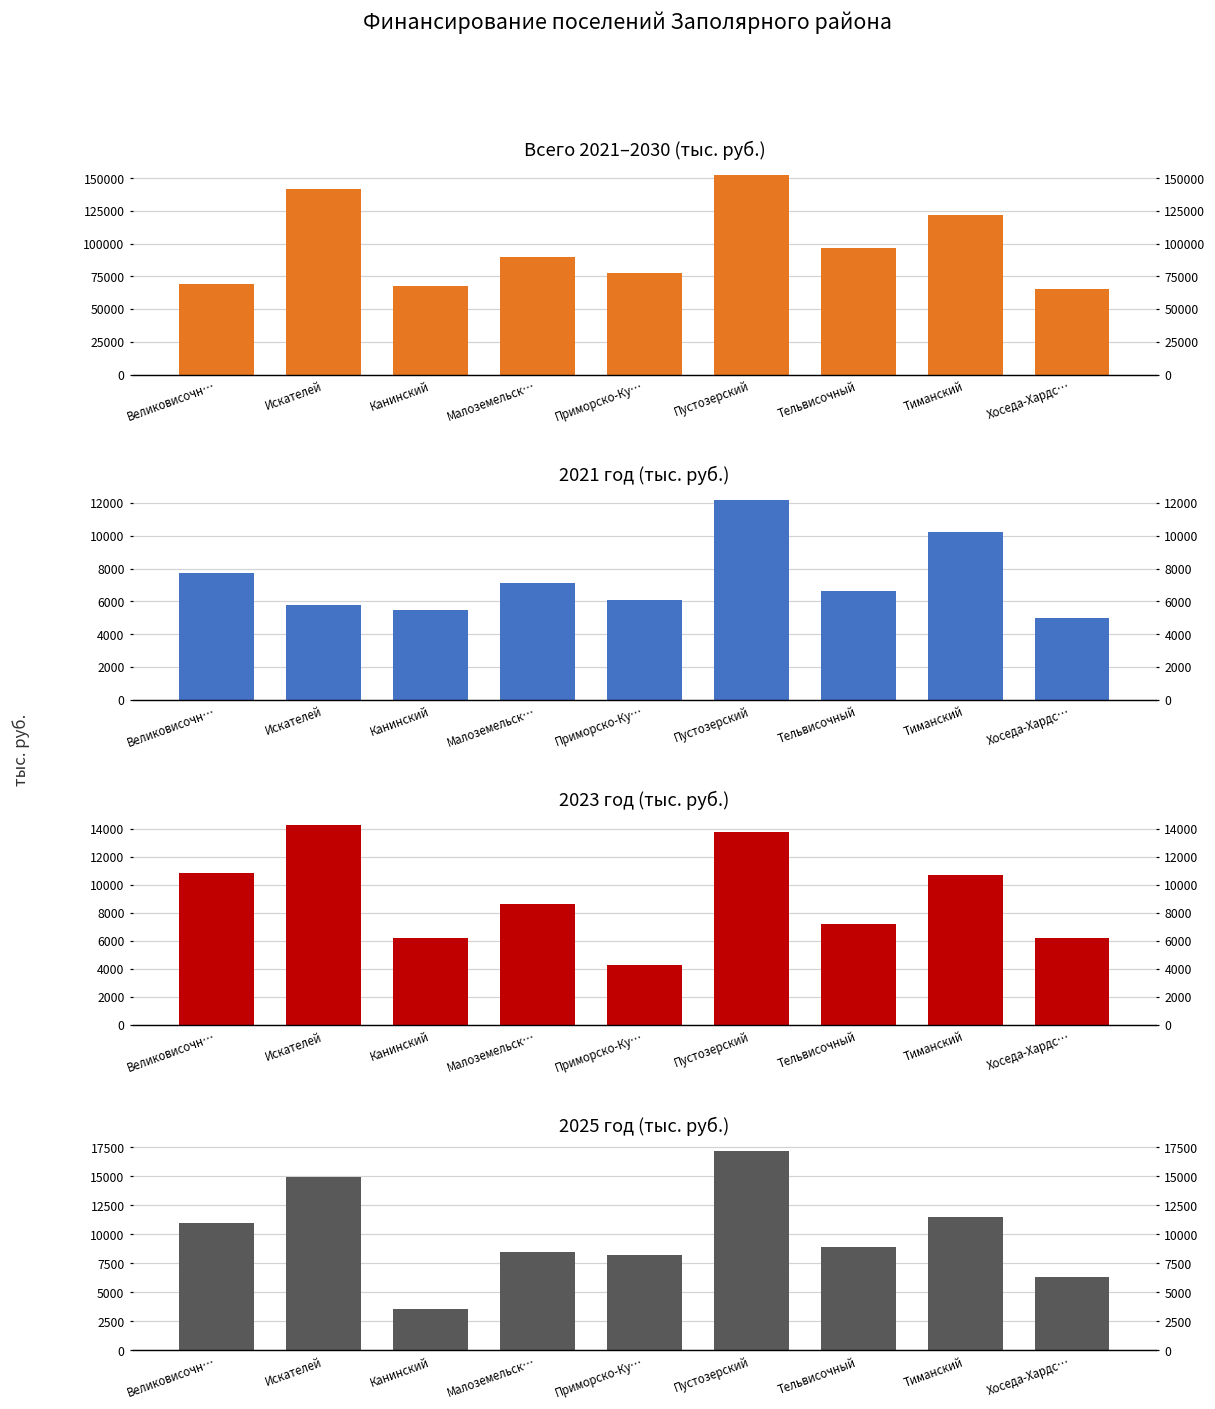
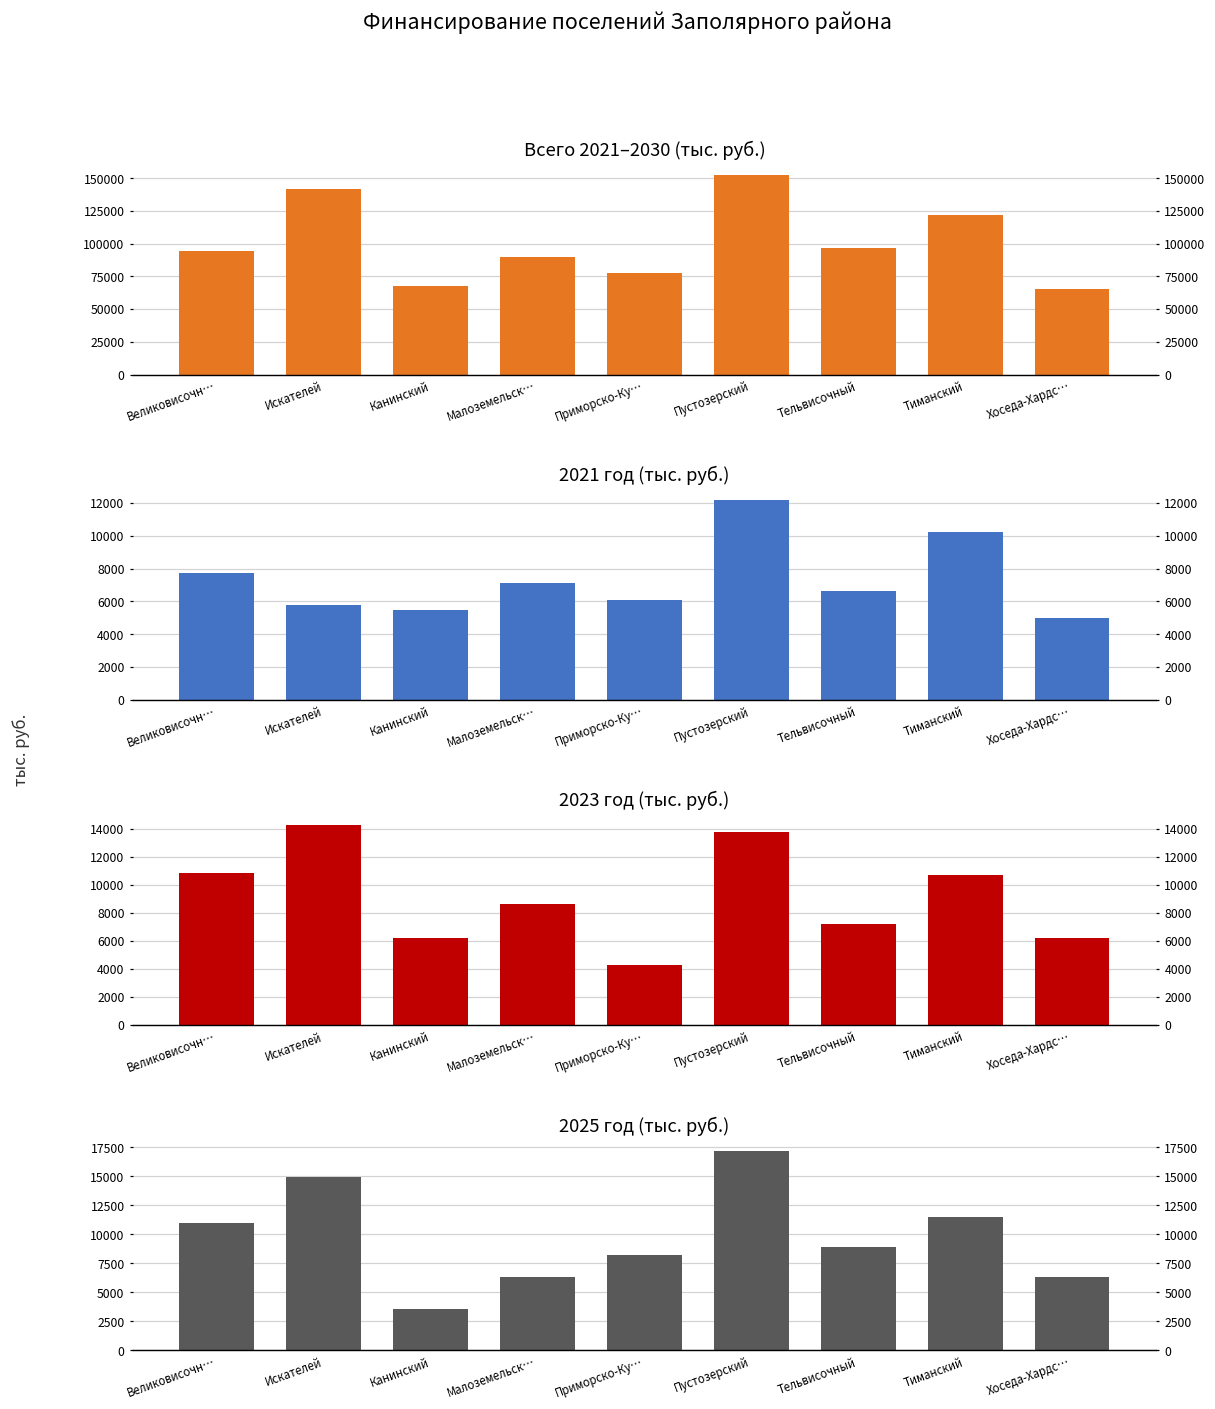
  {
    "Всего 2021–2030 (тыс. руб.)": {
-     "Великовисочн…": 69000,
+     "Великовисочн…": 95000,
      "Искателей": 142000,
      "Канинский": 67000,
      "Малоземельск…": 90000,
      "Приморско-Ку…": 77000,
      "Пустозерский": 153000,
      "Тельвисочный": 96000,
      "Тиманский": 122000,
      "Хоседа-Хардс…": 65000
    },
    "2021 год (тыс. руб.)": {
      "Великовисочн…": 7700,
      "Искателей": 5800,
      "Канинский": 5500,
      "Малоземельск…": 7200,
      "Приморско-Ку…": 6100,
      "Пустозерский": 12200,
      "Тельвисочный": 6600,
      "Тиманский": 10300,
      "Хоседа-Хардс…": 5000
    },
    "2023 год (тыс. руб.)": {
      "Великовисочн…": 10900,
      "Искателей": 14300,
      "Канинский": 6200,
      "Малоземельск…": 8700,
      "Приморско-Ку…": 4300,
      "Пустозерский": 13800,
      "Тельвисочный": 7300,
      "Тиманский": 10700,
      "Хоседа-Хардс…": 6200
    },
    "2025 год (тыс. руб.)": {
      "Великовисочн…": 11000,
      "Искателей": 15000,
      "Канинский": 3600,
-     "Малоземельск…": 8500,
+     "Малоземельск…": 6300,
      "Приморско-Ку…": 8300,
      "Пустозерский": 17200,
      "Тельвисочный": 8900,
      "Тиманский": 11500,
      "Хоседа-Хардс…": 6300
    }
  }
